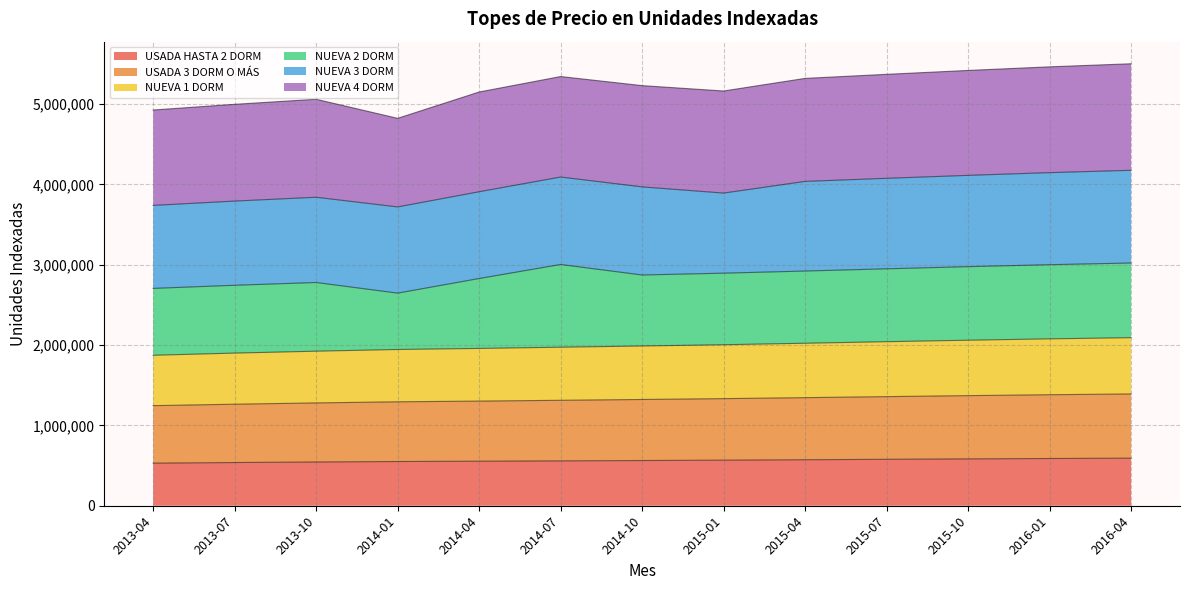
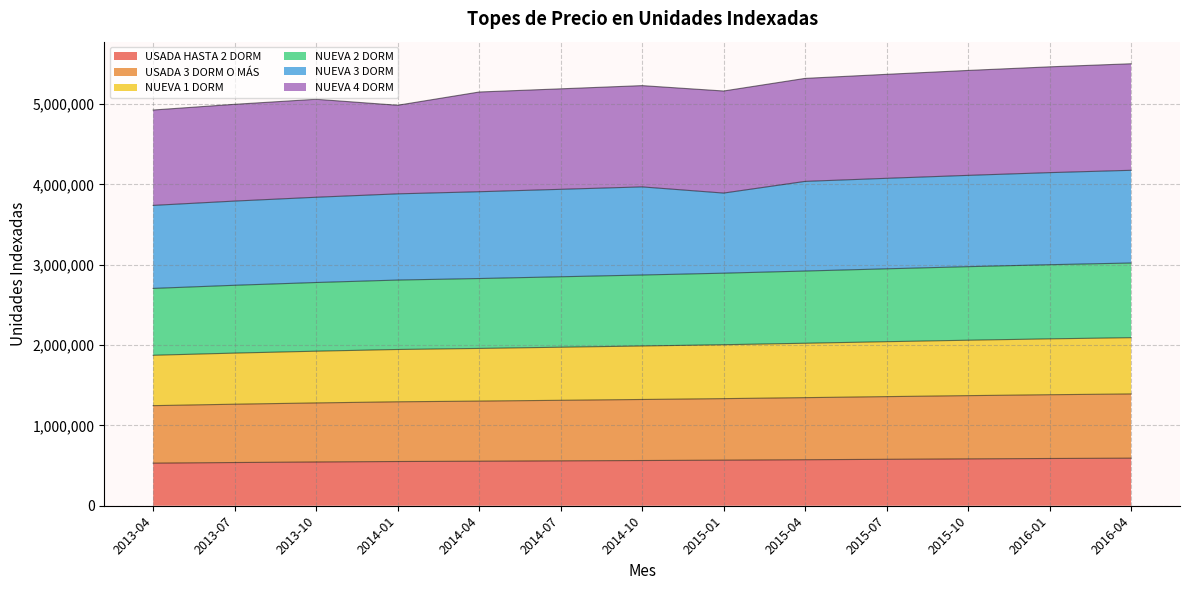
  {
    "NUEVA 1 DORM": {
      "2013-04": "600,000",
      "2013-07": "600,000",
      "2013-10": "600,000",
      "2014-01": "700,000",
      "2014-04": "700,000",
      "2014-07": "700,000",
      "2014-10": "700,000",
      "2015-01": "700,000",
      "2015-04": "700,000",
      "2015-07": "700,000",
      "2015-10": "700,000",
      "2016-01": "700,000",
      "2016-04": "700,000"
    },
    "NUEVA 2 DORM": {
      "2013-04": "800,000",
      "2013-07": "800,000",
      "2013-10": "900,000",
-     "2014-01": "700,000",
+     "2014-01": "900,000",
      "2014-04": "900,000",
-     "2014-07": "1,000,000",
+     "2014-07": "900,000",
      "2014-10": "900,000",
      "2015-01": "900,000",
      "2015-04": "900,000",
      "2015-07": "900,000",
      "2015-10": "900,000",
      "2016-01": "900,000",
      "2016-04": "900,000"
    },
    "NUEVA 3 DORM": {
      "2013-04": "1,000,000",
      "2013-07": "1,000,000",
      "2013-10": "1,100,000",
      "2014-01": "1,100,000",
      "2014-04": "1,100,000",
      "2014-07": "1,100,000",
      "2014-10": "1,100,000",
      "2015-01": "1,000,000",
      "2015-04": "1,100,000",
      "2015-07": "1,100,000",
      "2015-10": "1,100,000",
      "2016-01": "1,100,000",
      "2016-04": "1,200,000"
    },
    "NUEVA 4 DORM": {
      "2013-04": "1,200,000",
      "2013-07": "1,200,000",
      "2013-10": "1,200,000",
      "2014-01": "1,100,000",
      "2014-04": "1,200,000",
      "2014-07": "1,300,000",
      "2014-10": "1,300,000",
      "2015-01": "1,300,000",
      "2015-04": "1,300,000",
      "2015-07": "1,300,000",
      "2015-10": "1,300,000",
      "2016-01": "1,300,000",
      "2016-04": "1,300,000"
    }
  }
